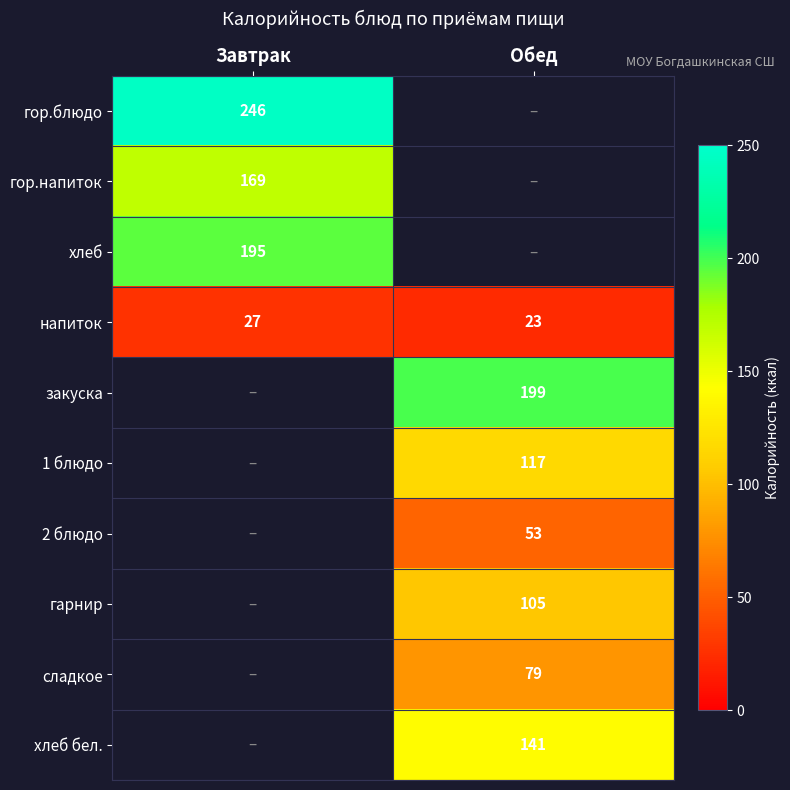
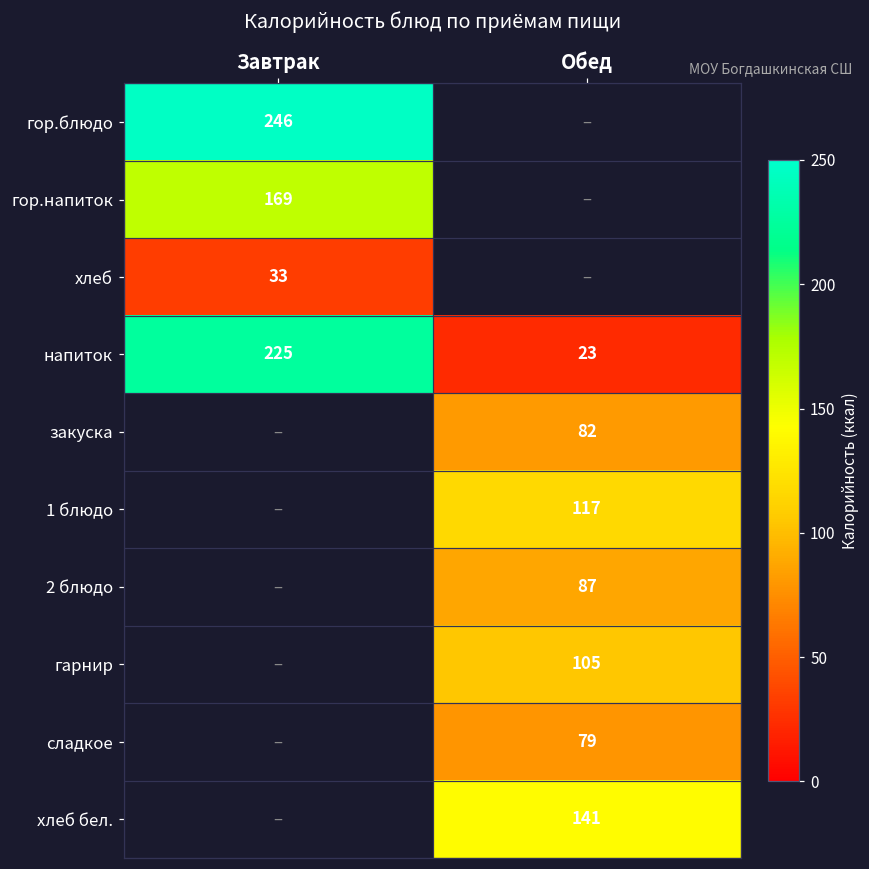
  {
    "гор.блюдо": {
      "Завтрак": 246
    },
    "гор.напиток": {
      "Завтрак": 169
    },
    "хлеб": {
-     "Завтрак": 195
+     "Завтрак": 33
    },
    "напиток": {
-     "Завтрак": 27,
+     "Завтрак": 225,
      "Обед": 23
    },
    "закуска": {
-     "Обед": 199
+     "Обед": 82
    },
    "1 блюдо": {
      "Обед": 117
    },
    "2 блюдо": {
-     "Обед": 53
+     "Обед": 87
    },
    "гарнир": {
      "Обед": 105
    },
    "сладкое": {
      "Обед": 79
    },
    "хлеб бел.": {
      "Обед": 141
    }
  }
